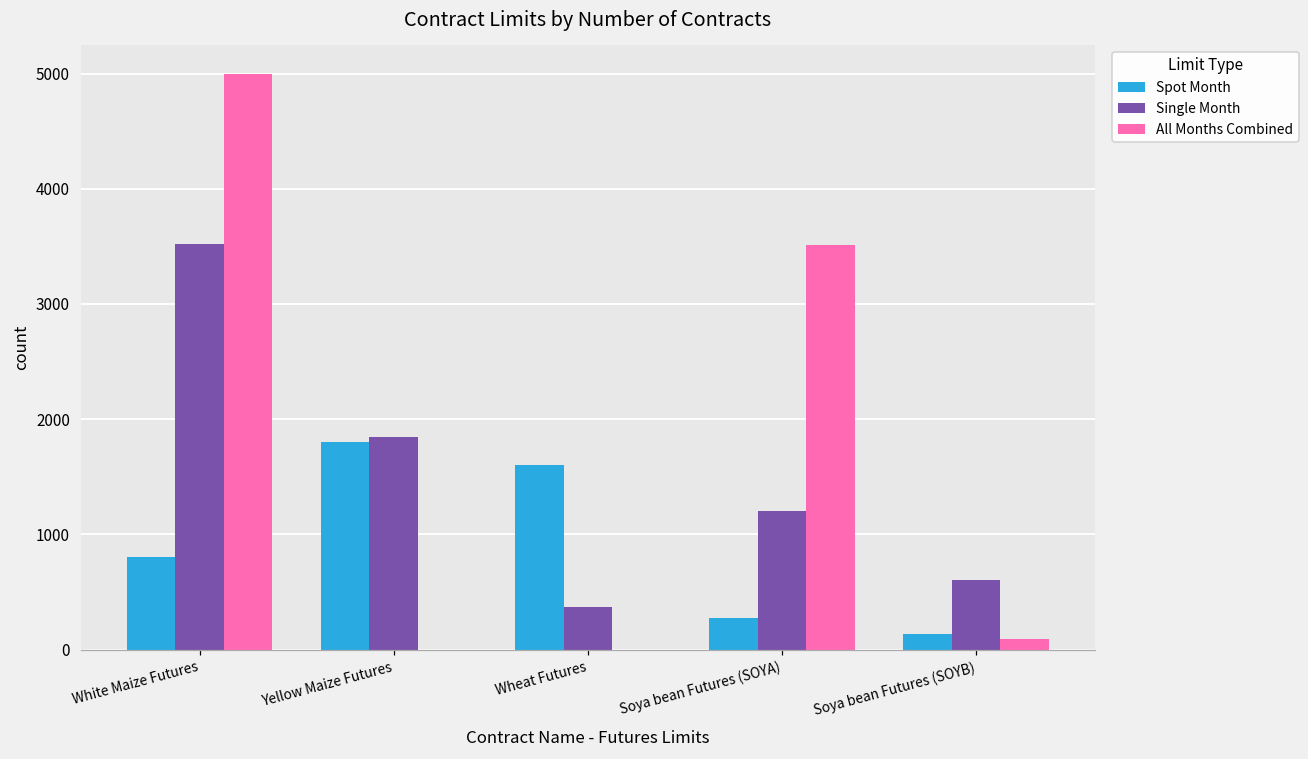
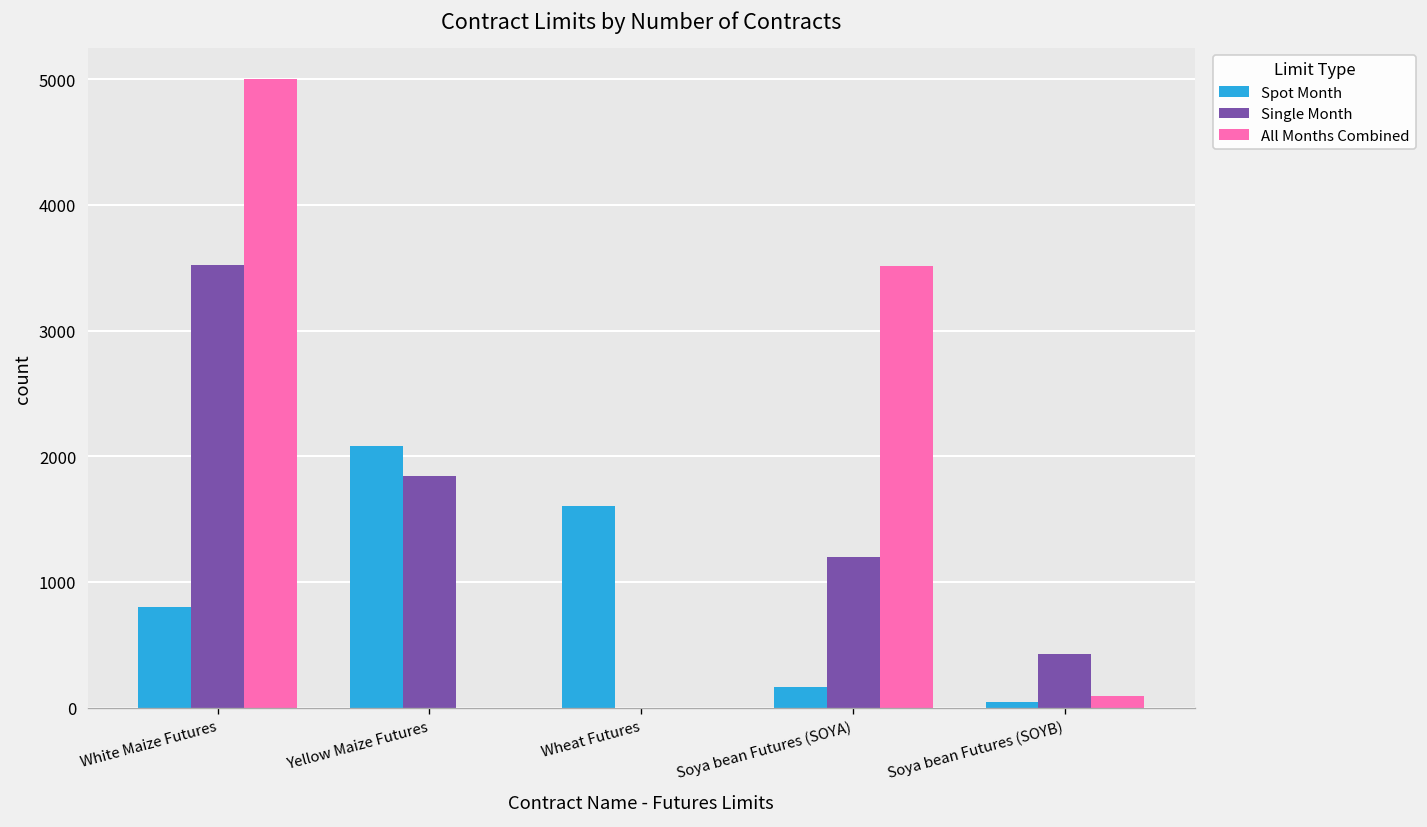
  {
    "Spot Month": {
      "White Maize Futures": 800,
-     "Yellow Maize Futures": 1800,
+     "Yellow Maize Futures": 2080,
      "Wheat Futures": 1610,
-     "Soya bean Futures (SOYA)": 270,
-     "Soya bean Futures (SOYB)": 140
+     "Soya bean Futures (SOYA)": 170,
+     "Soya bean Futures (SOYB)": 40
    },
    "Single Month": {
      "White Maize Futures": 3520,
      "Yellow Maize Futures": 1840,
-     "Wheat Futures": 370,
+     "Wheat Futures": 0,
      "Soya bean Futures (SOYA)": 1200,
-     "Soya bean Futures (SOYB)": 600
+     "Soya bean Futures (SOYB)": 430
    },
    "All Months Combined": {
      "White Maize Futures": 5000,
      "Yellow Maize Futures": 0,
      "Wheat Futures": 0,
      "Soya bean Futures (SOYA)": 3510,
      "Soya bean Futures (SOYB)": 90
    }
  }
